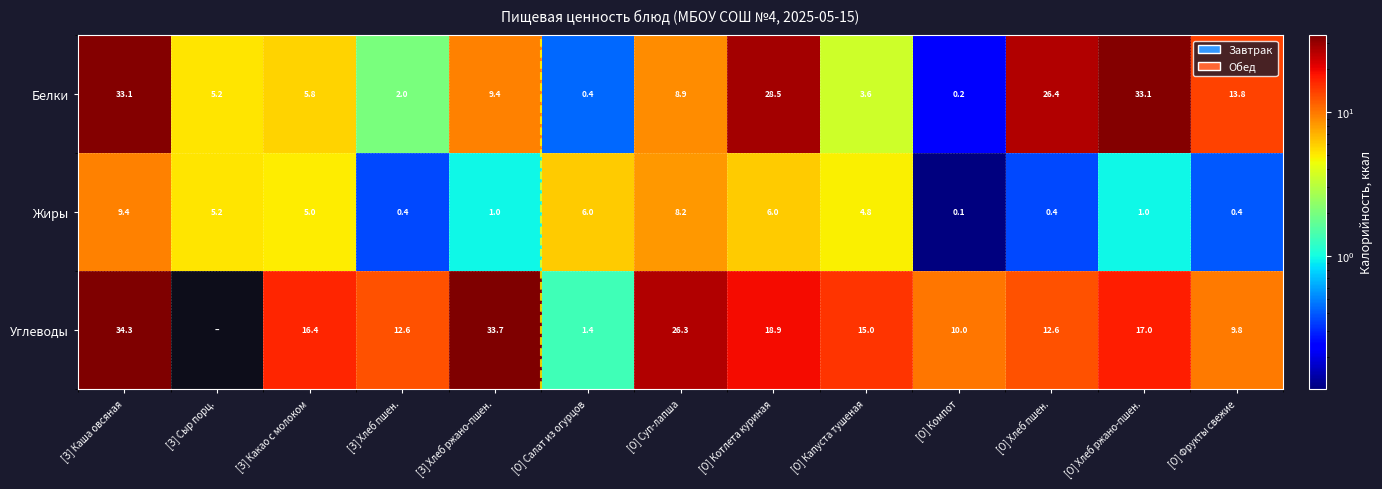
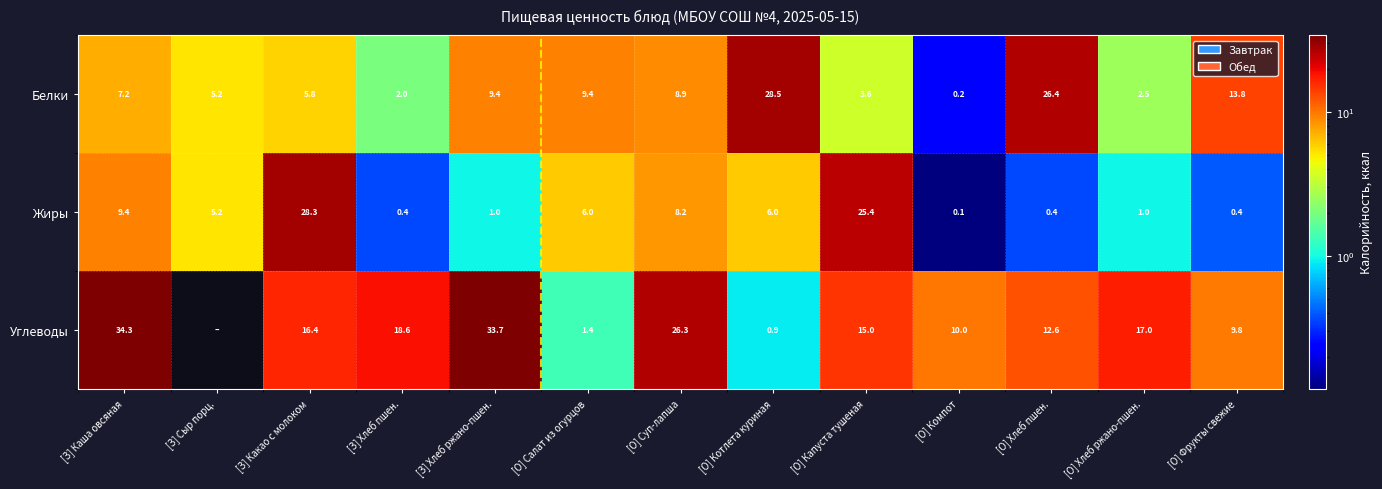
  {
    "Белки": {
-     "[З] Каша овсяная": 33.1,
+     "[З] Каша овсяная": 7.2,
      "[З] Сыр порц.": 5.2,
      "[З] Какао с молоком": 5.8,
      "[З] Хлеб пшен.": 2.0,
      "[З] Хлеб ржано-пшен.": 9.4,
-     "[О] Салат из огурцов": 0.4,
+     "[О] Салат из огурцов": 9.4,
      "[О] Суп-лапша": 8.9,
      "[О] Котлета куриная": 28.5,
      "[О] Капуста тушеная": 3.6,
      "[О] Компот": 0.2,
      "[О] Хлеб пшен.": 26.4,
-     "[О] Хлеб ржано-пшен.": 33.1,
+     "[О] Хлеб ржано-пшен.": 2.5,
      "[О] Фрукты свежие": 13.8
    },
    "Жиры": {
      "[З] Каша овсяная": 9.4,
      "[З] Сыр порц.": 5.2,
-     "[З] Какао с молоком": 5.0,
+     "[З] Какао с молоком": 28.3,
      "[З] Хлеб пшен.": 0.4,
      "[З] Хлеб ржано-пшен.": 1.0,
      "[О] Салат из огурцов": 6.0,
      "[О] Суп-лапша": 8.2,
      "[О] Котлета куриная": 6.0,
-     "[О] Капуста тушеная": 4.8,
+     "[О] Капуста тушеная": 25.4,
      "[О] Компот": 0.1,
      "[О] Хлеб пшен.": 0.4,
      "[О] Хлеб ржано-пшен.": 1.0,
      "[О] Фрукты свежие": 0.4
    },
    "Углеводы": {
      "[З] Каша овсяная": 34.3,
      "[З] Какао с молоком": 16.4,
-     "[З] Хлеб пшен.": 12.6,
+     "[З] Хлеб пшен.": 18.6,
      "[З] Хлеб ржано-пшен.": 33.7,
      "[О] Салат из огурцов": 1.4,
      "[О] Суп-лапша": 26.3,
-     "[О] Котлета куриная": 18.9,
+     "[О] Котлета куриная": 0.9,
      "[О] Капуста тушеная": 15.0,
      "[О] Компот": 10.0,
      "[О] Хлеб пшен.": 12.6,
      "[О] Хлеб ржано-пшен.": 17.0,
      "[О] Фрукты свежие": 9.8
    }
  }
